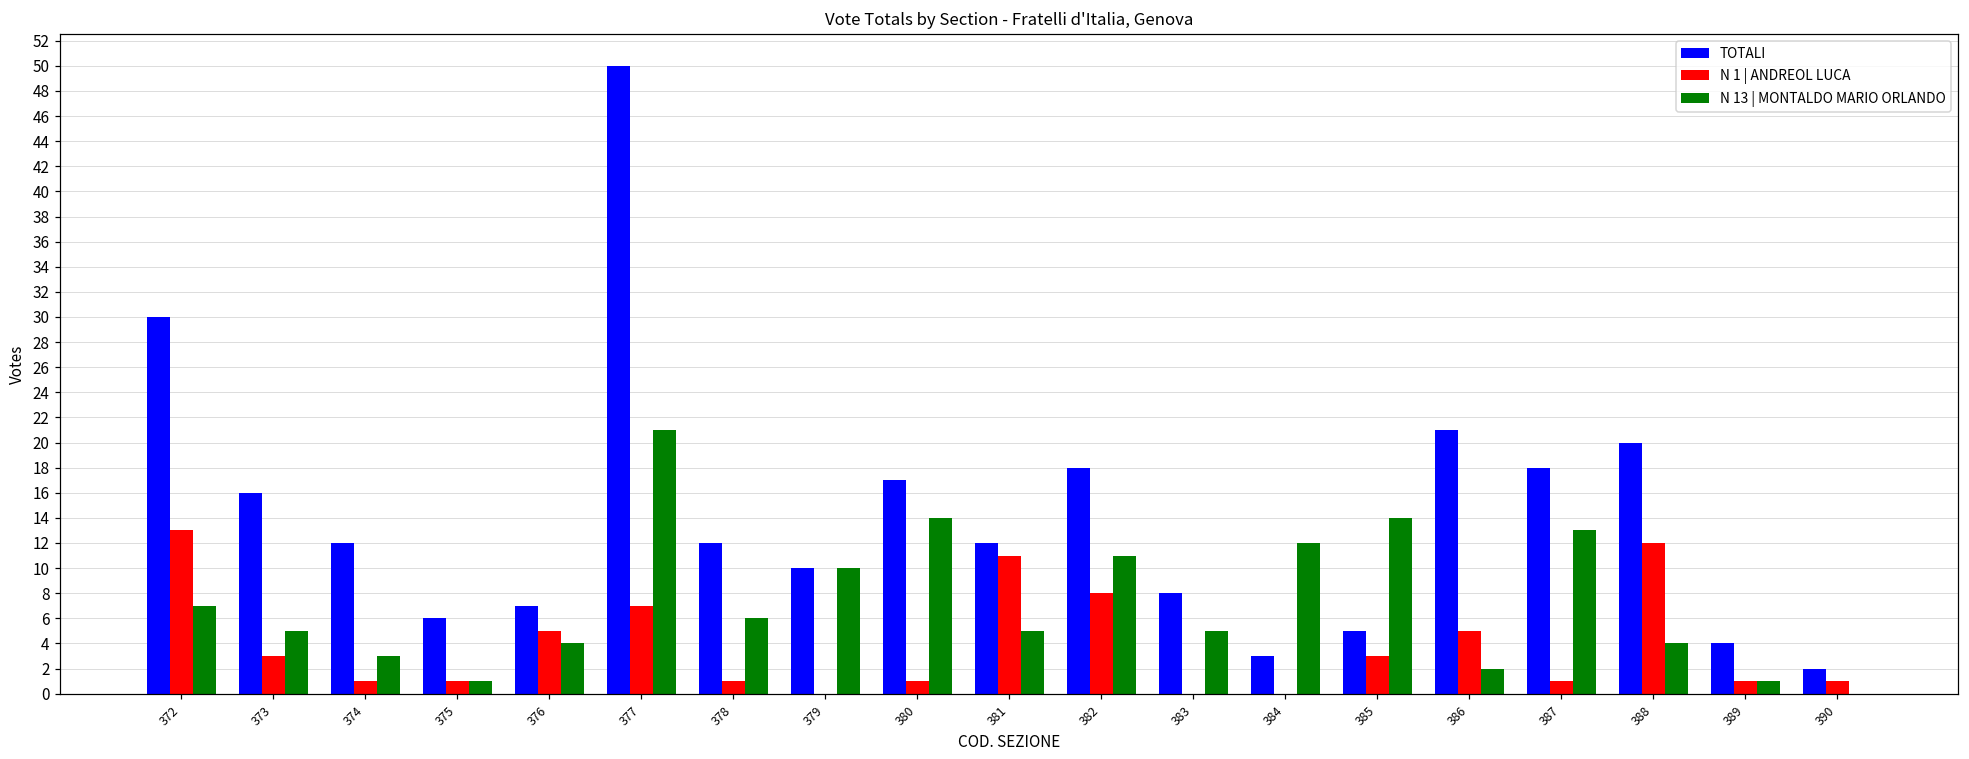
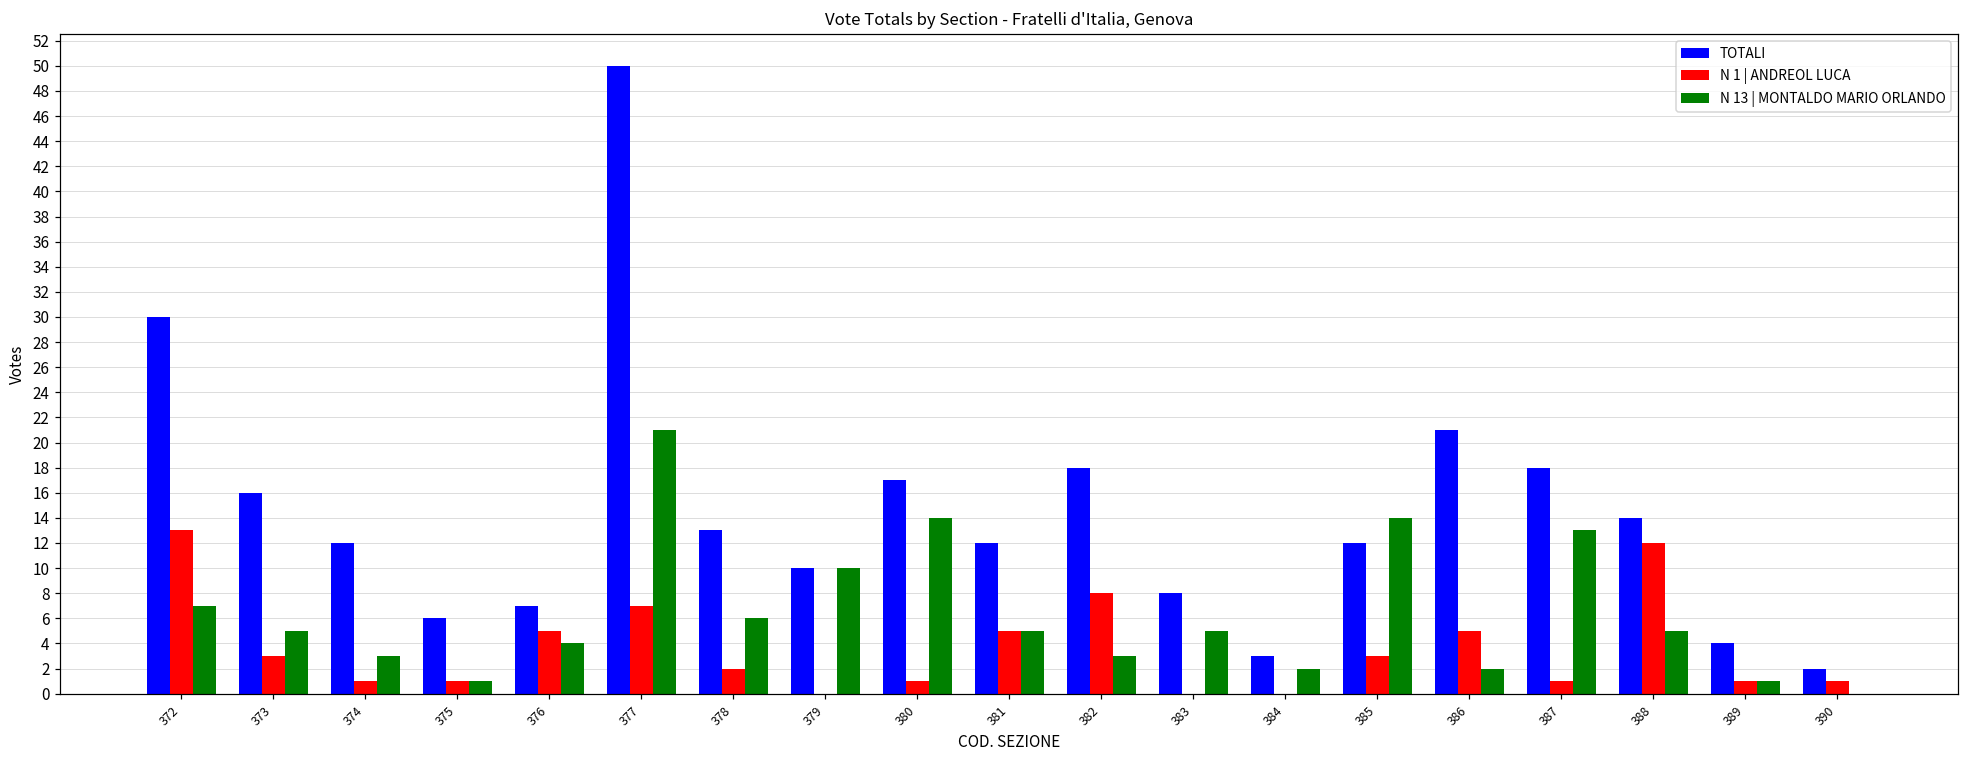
  {
    "TOTALI": {
      "372": 30,
      "373": 16,
      "374": 12,
      "375": 6,
      "376": 7,
      "377": 50,
-     "378": 12,
+     "378": 13,
      "379": 10,
      "380": 17,
      "381": 12,
      "382": 18,
      "383": 8,
      "384": 3,
-     "385": 5,
+     "385": 12,
      "386": 21,
      "387": 18,
-     "388": 20,
+     "388": 14,
      "389": 4,
      "390": 2
    },
    "N 1 | ANDREOL LUCA": {
      "372": 13,
      "373": 3,
      "374": 1,
      "375": 1,
      "376": 5,
      "377": 7,
-     "378": 1,
+     "378": 2,
      "379": 0,
      "380": 1,
-     "381": 11,
+     "381": 5,
      "382": 8,
      "383": 0,
      "384": 0,
      "385": 3,
      "386": 5,
      "387": 1,
      "388": 12,
      "389": 1,
      "390": 1
    },
    "N 13 | MONTALDO MARIO ORLANDO": {
      "372": 7,
      "373": 5,
      "374": 3,
      "375": 1,
      "376": 4,
      "377": 21,
      "378": 6,
      "379": 10,
      "380": 14,
      "381": 5,
-     "382": 11,
+     "382": 3,
      "383": 5,
-     "384": 12,
+     "384": 2,
      "385": 14,
      "386": 2,
      "387": 13,
-     "388": 4,
+     "388": 5,
      "389": 1,
      "390": 0
    }
  }
